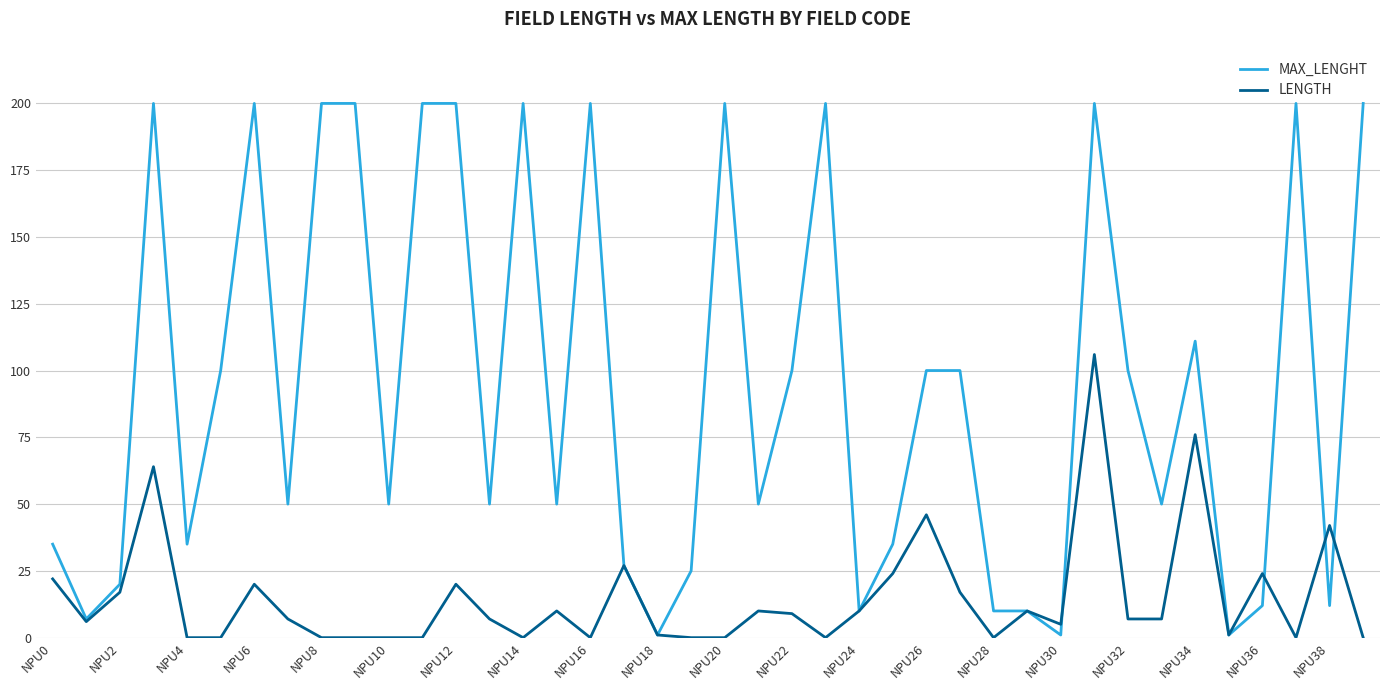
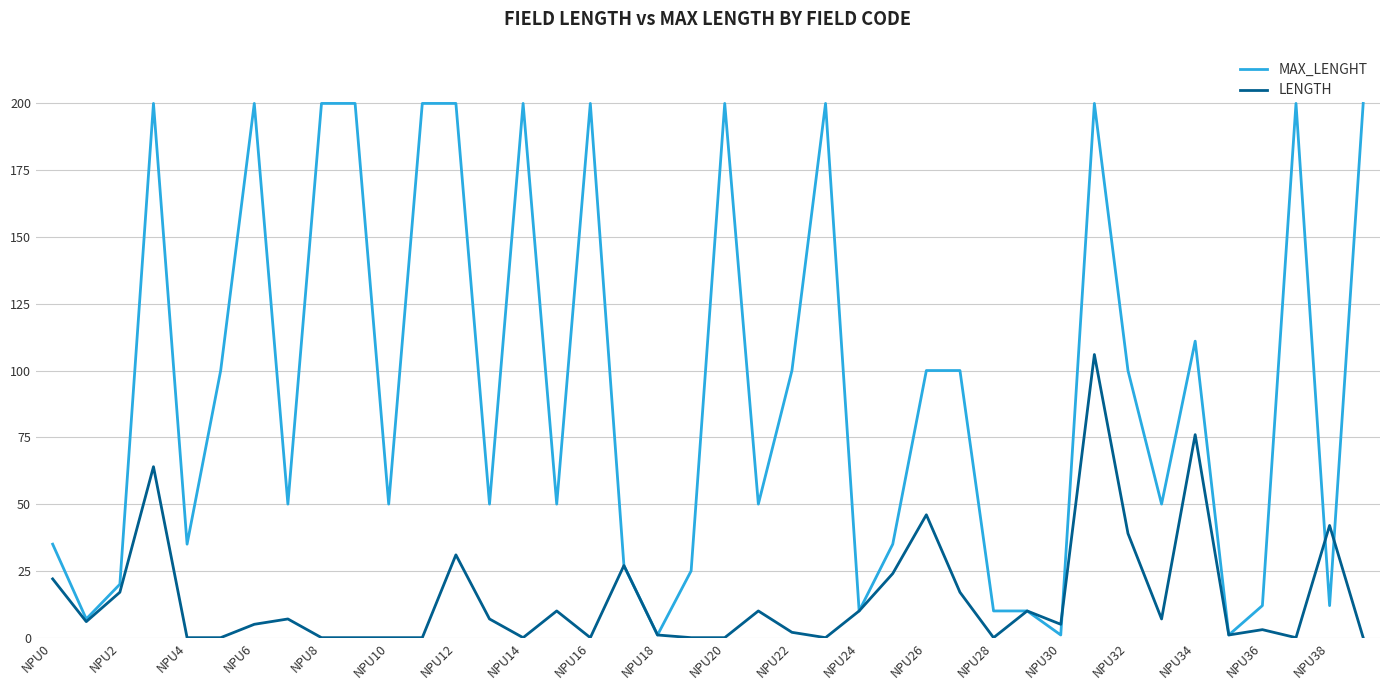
  {
    "MAX_LENGHT": {
      "NPU0": 35,
      "NPU2": 20,
      "NPU4": 35,
      "NPU6": 200,
      "NPU8": 200,
      "NPU10": 50,
      "NPU12": 200,
      "NPU14": 200,
      "NPU16": 200,
      "NPU20": 200,
      "NPU22": 100,
      "NPU26": 100,
      "NPU28": 10,
      "NPU30": 1,
      "NPU32": 100,
      "NPU34": 111,
      "NPU36": 12,
      "NPU38": 12
    },
    "LENGTH": {
      "NPU0": 22,
      "NPU2": 17,
      "NPU4": 0,
-     "NPU6": 20,
+     "NPU6": 5,
      "NPU8": 0,
      "NPU10": 0,
-     "NPU12": 20,
+     "NPU12": 31,
      "NPU14": 0,
      "NPU16": 0,
      "NPU20": 0,
-     "NPU22": 9,
+     "NPU22": 2,
      "NPU26": 46,
      "NPU28": 0,
      "NPU30": 5,
-     "NPU32": 7,
+     "NPU32": 39,
      "NPU34": 76,
-     "NPU36": 24,
+     "NPU36": 3,
      "NPU38": 42
    }
  }
